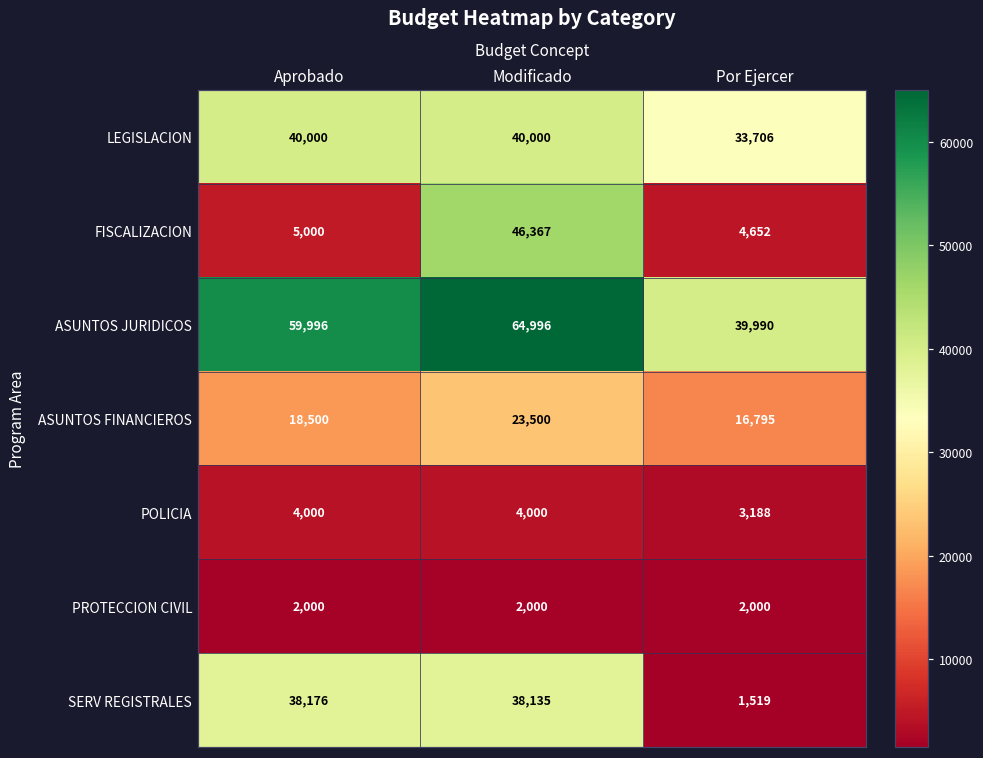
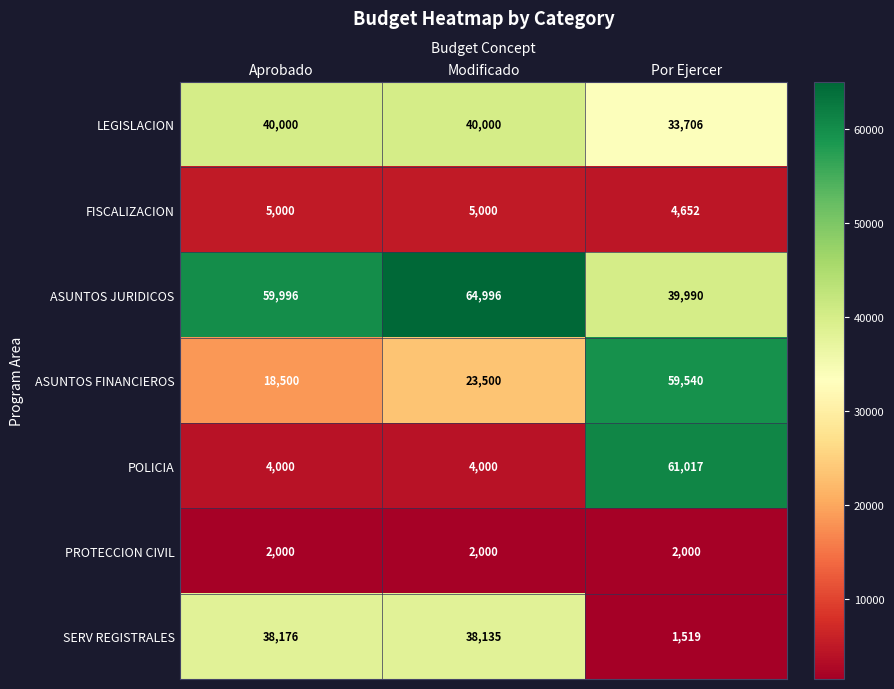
  {
    "LEGISLACION": {
      "Aprobado": "40,000",
      "Modificado": "40,000",
      "Por Ejercer": "33,706"
    },
    "FISCALIZACION": {
      "Aprobado": "5,000",
-     "Modificado": "46,367",
+     "Modificado": "5,000",
      "Por Ejercer": "4,652"
    },
    "ASUNTOS JURIDICOS": {
      "Aprobado": "59,996",
      "Modificado": "64,996",
      "Por Ejercer": "39,990"
    },
    "ASUNTOS FINANCIEROS": {
      "Aprobado": "18,500",
      "Modificado": "23,500",
-     "Por Ejercer": "16,795"
+     "Por Ejercer": "59,540"
    },
    "POLICIA": {
      "Aprobado": "4,000",
      "Modificado": "4,000",
-     "Por Ejercer": "3,188"
+     "Por Ejercer": "61,017"
    },
    "PROTECCION CIVIL": {
      "Aprobado": "2,000",
      "Modificado": "2,000",
      "Por Ejercer": "2,000"
    },
    "SERV REGISTRALES": {
      "Aprobado": "38,176",
      "Modificado": "38,135",
      "Por Ejercer": "1,519"
    }
  }
